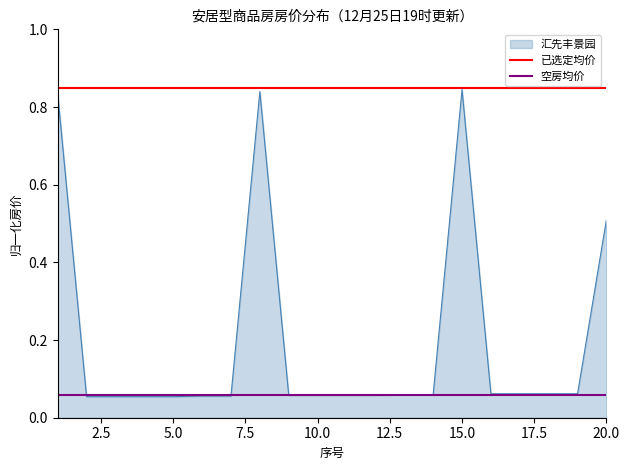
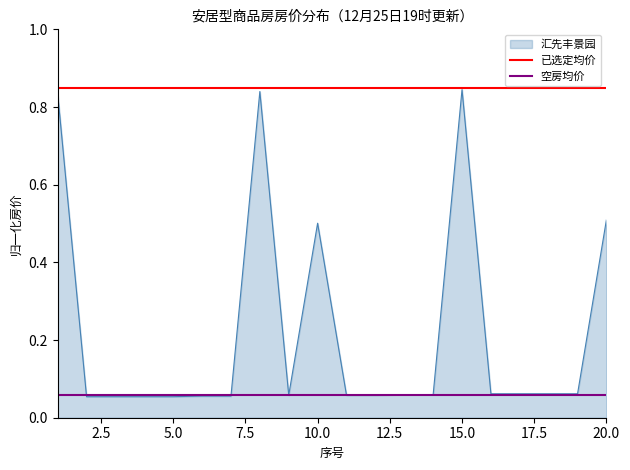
  {
    "5.0": 0.05,
-   "10.0": 0.06,
+   "10.0": 0.50,
    "15.0": 0.84,
    "20.0": 0.51
  }
